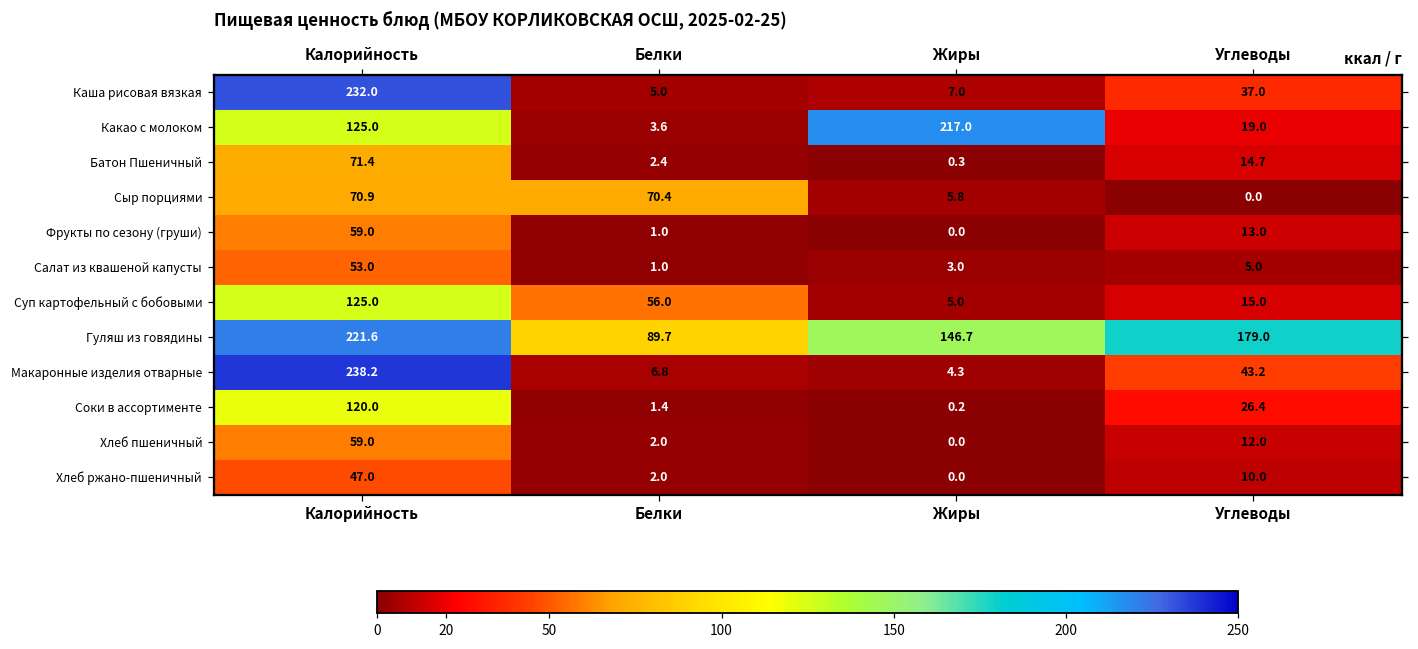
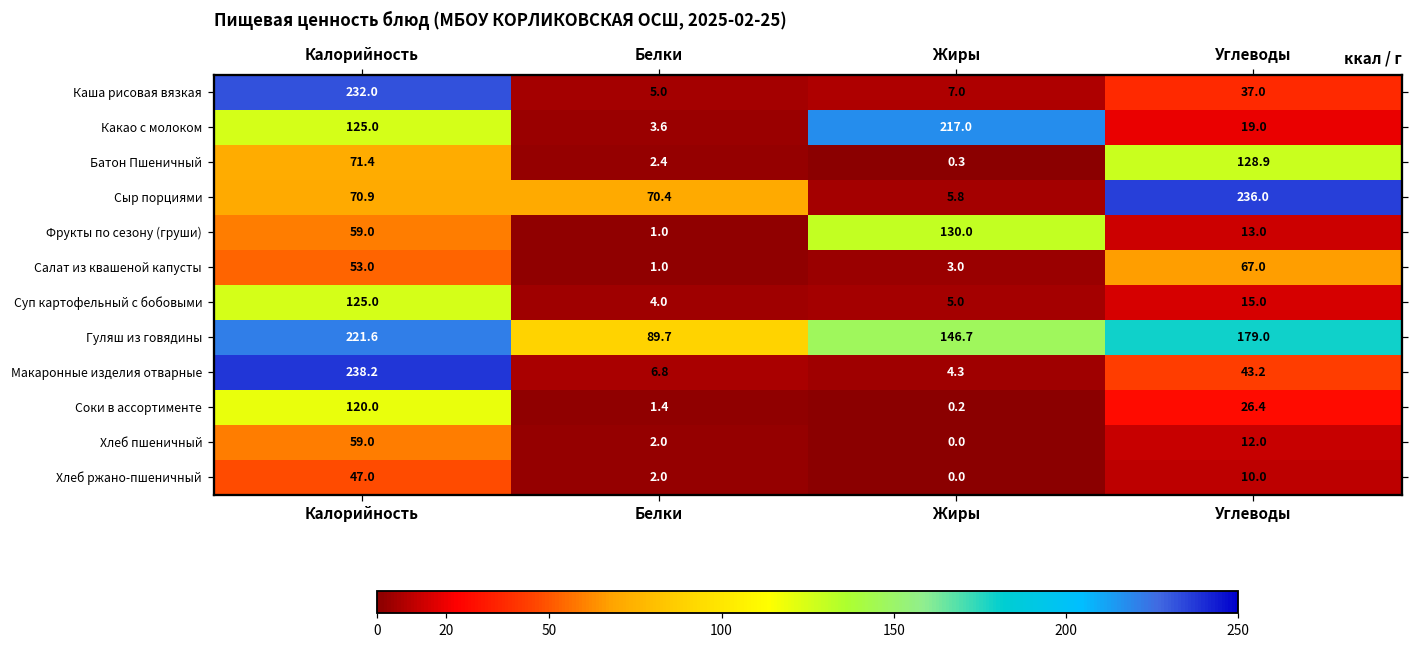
  {
    "Каша рисовая вязкая": {
      "Калорийность": 232.0,
      "Белки": 5.0,
      "Жиры": 7.0,
      "Углеводы": 37.0
    },
    "Какао с молоком": {
      "Калорийность": 125.0,
      "Белки": 3.6,
      "Жиры": 217.0,
      "Углеводы": 19.0
    },
    "Батон Пшеничный": {
      "Калорийность": 71.4,
      "Белки": 2.4,
      "Жиры": 0.3,
-     "Углеводы": 14.7
+     "Углеводы": 128.9
    },
    "Сыр порциями": {
      "Калорийность": 70.9,
      "Белки": 70.4,
      "Жиры": 5.8,
-     "Углеводы": 0.0
+     "Углеводы": 236.0
    },
    "Фрукты по сезону (груши)": {
      "Калорийность": 59.0,
      "Белки": 1.0,
-     "Жиры": 0.0,
+     "Жиры": 130.0,
      "Углеводы": 13.0
    },
    "Салат из квашеной капусты": {
      "Калорийность": 53.0,
      "Белки": 1.0,
      "Жиры": 3.0,
-     "Углеводы": 5.0
+     "Углеводы": 67.0
    },
    "Суп картофельный с бобовыми": {
      "Калорийность": 125.0,
-     "Белки": 56.0,
+     "Белки": 4.0,
      "Жиры": 5.0,
      "Углеводы": 15.0
    },
    "Гуляш из говядины": {
      "Калорийность": 221.6,
      "Белки": 89.7,
      "Жиры": 146.7,
      "Углеводы": 179.0
    },
    "Макаронные изделия отварные": {
      "Калорийность": 238.2,
      "Белки": 6.8,
      "Жиры": 4.3,
      "Углеводы": 43.2
    },
    "Соки в ассортименте": {
      "Калорийность": 120.0,
      "Белки": 1.4,
      "Жиры": 0.2,
      "Углеводы": 26.4
    },
    "Хлеб пшеничный": {
      "Калорийность": 59.0,
      "Белки": 2.0,
      "Жиры": 0.0,
      "Углеводы": 12.0
    },
    "Хлеб ржано-пшеничный": {
      "Калорийность": 47.0,
      "Белки": 2.0,
      "Жиры": 0.0,
      "Углеводы": 10.0
    }
  }
